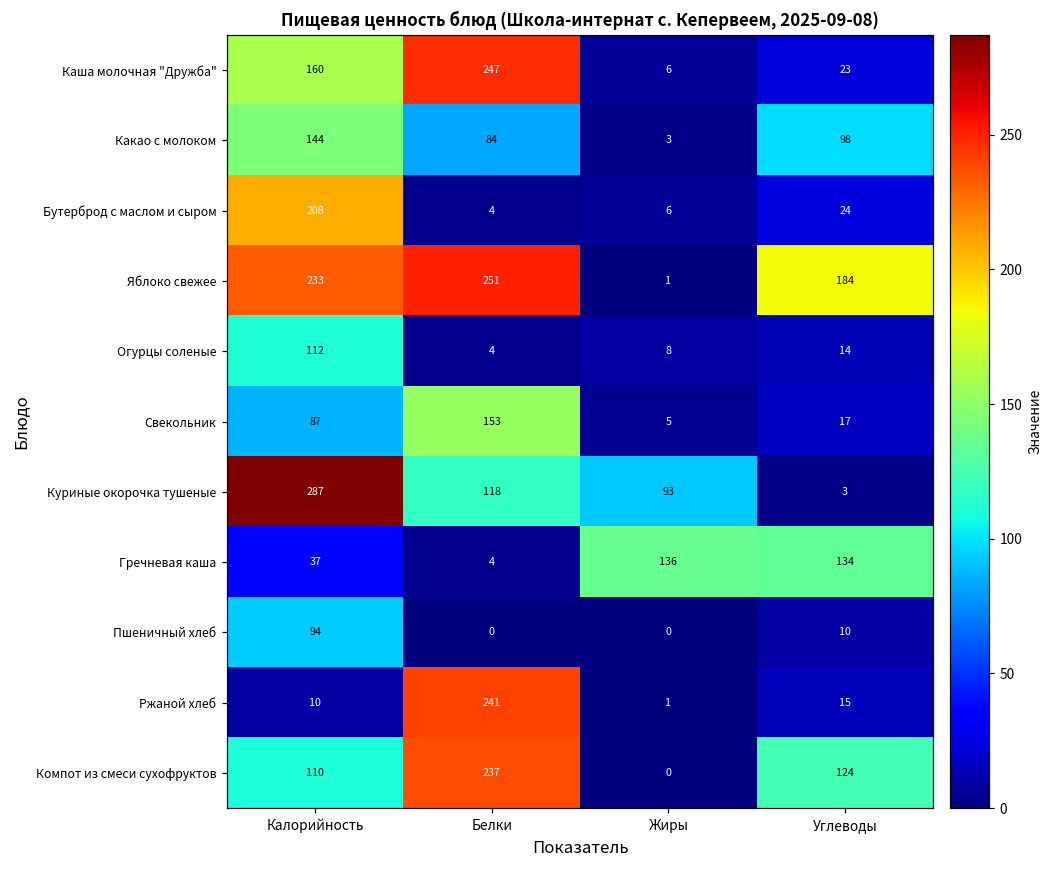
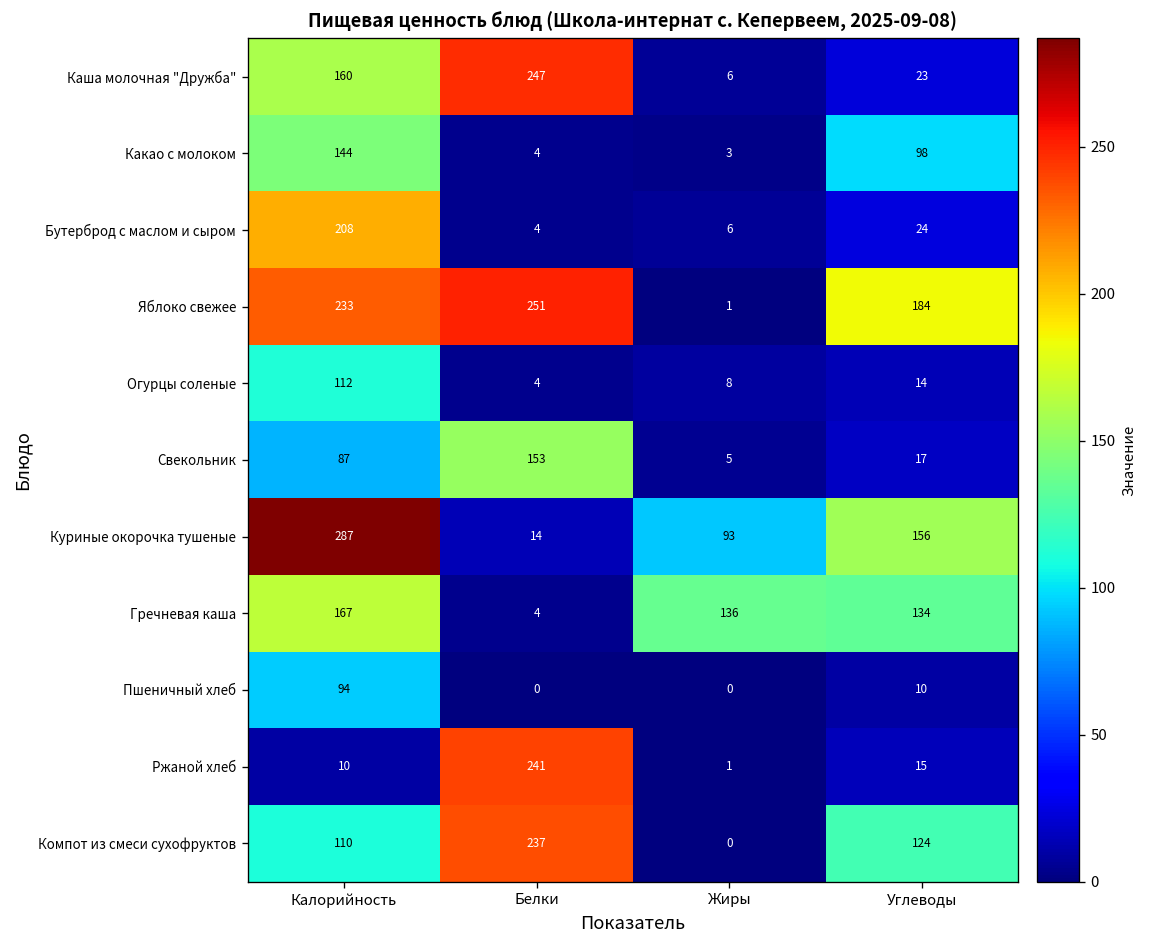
  {
    "Каша молочная \"Дружба\"": {
      "Калорийность": 160,
      "Белки": 247,
      "Жиры": 6,
      "Углеводы": 23
    },
    "Какао с молоком": {
      "Калорийность": 144,
-     "Белки": 84,
+     "Белки": 4,
      "Жиры": 3,
      "Углеводы": 98
    },
    "Бутерброд с маслом и сыром": {
      "Калорийность": 208,
      "Белки": 4,
      "Жиры": 6,
      "Углеводы": 24
    },
    "Яблоко свежее": {
      "Калорийность": 233,
      "Белки": 251,
      "Жиры": 1,
      "Углеводы": 184
    },
    "Огурцы соленые": {
      "Калорийность": 112,
      "Белки": 4,
      "Жиры": 8,
      "Углеводы": 14
    },
    "Свекольник": {
      "Калорийность": 87,
      "Белки": 153,
      "Жиры": 5,
      "Углеводы": 17
    },
    "Куриные окорочка тушеные": {
      "Калорийность": 287,
-     "Белки": 118,
+     "Белки": 14,
      "Жиры": 93,
-     "Углеводы": 3
+     "Углеводы": 156
    },
    "Гречневая каша": {
-     "Калорийность": 37,
+     "Калорийность": 167,
      "Белки": 4,
      "Жиры": 136,
      "Углеводы": 134
    },
    "Пшеничный хлеб": {
      "Калорийность": 94,
      "Белки": 0,
      "Жиры": 0,
      "Углеводы": 10
    },
    "Ржаной хлеб": {
      "Калорийность": 10,
      "Белки": 241,
      "Жиры": 1,
      "Углеводы": 15
    },
    "Компот из смеси сухофруктов": {
      "Калорийность": 110,
      "Белки": 237,
      "Жиры": 0,
      "Углеводы": 124
    }
  }
